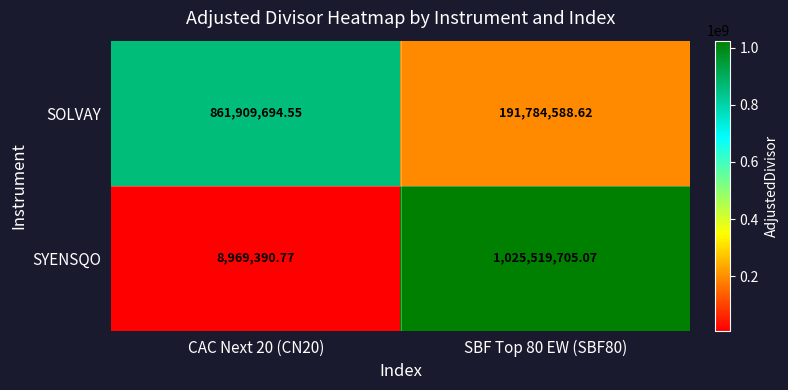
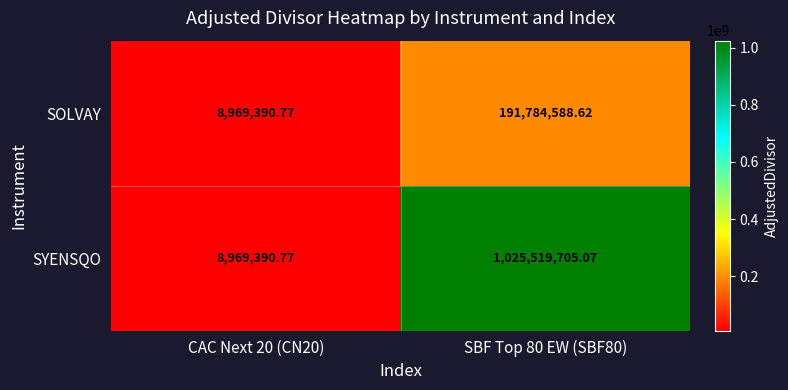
  {
    "SOLVAY": {
-     "CAC Next 20 (CN20)": "861,909,694.55",
+     "CAC Next 20 (CN20)": "8,969,390.77",
      "SBF Top 80 EW (SBF80)": "191,784,588.62"
    },
    "SYENSQO": {
      "CAC Next 20 (CN20)": "8,969,390.77",
      "SBF Top 80 EW (SBF80)": "1,025,519,705.07"
    }
  }
